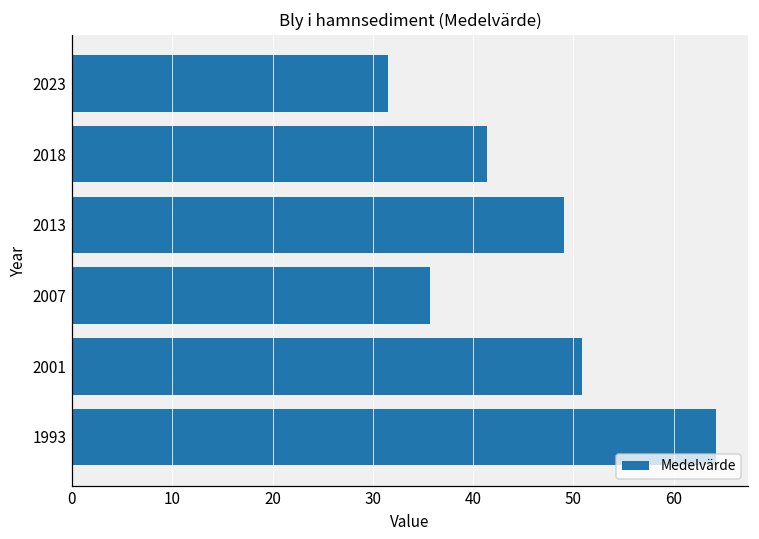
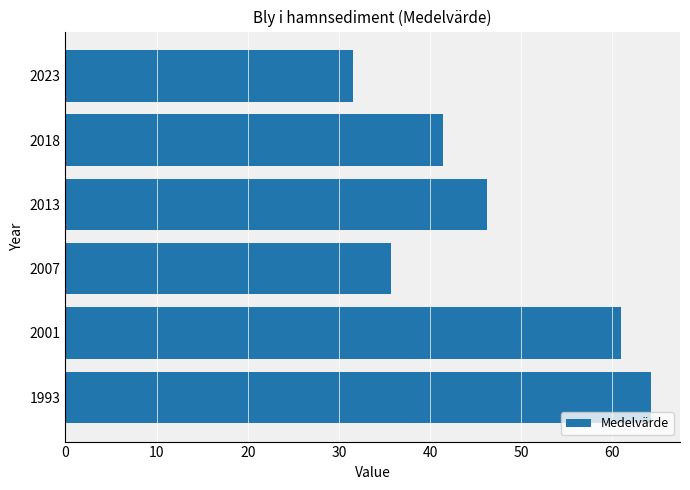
  {
    "2023": 32,
    "2018": 41,
-   "2013": 49,
+   "2013": 46,
    "2007": 36,
-   "2001": 51,
+   "2001": 61,
    "1993": 64
  }
